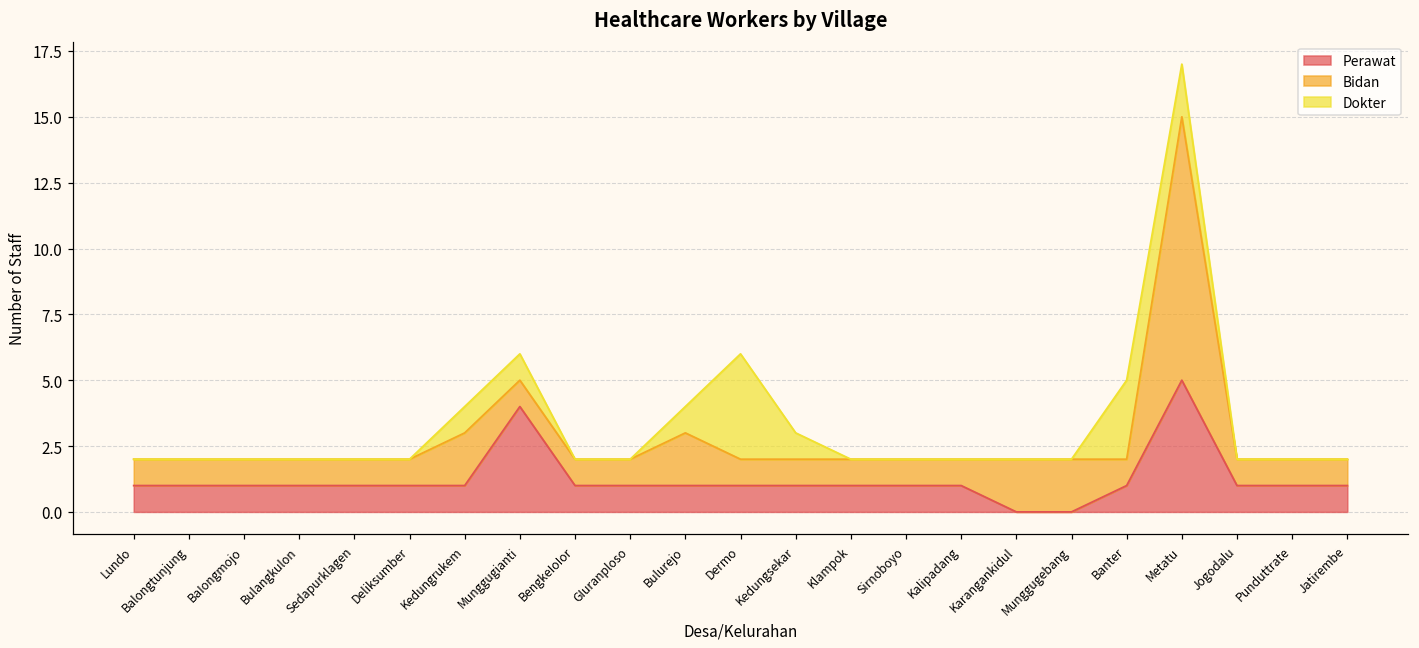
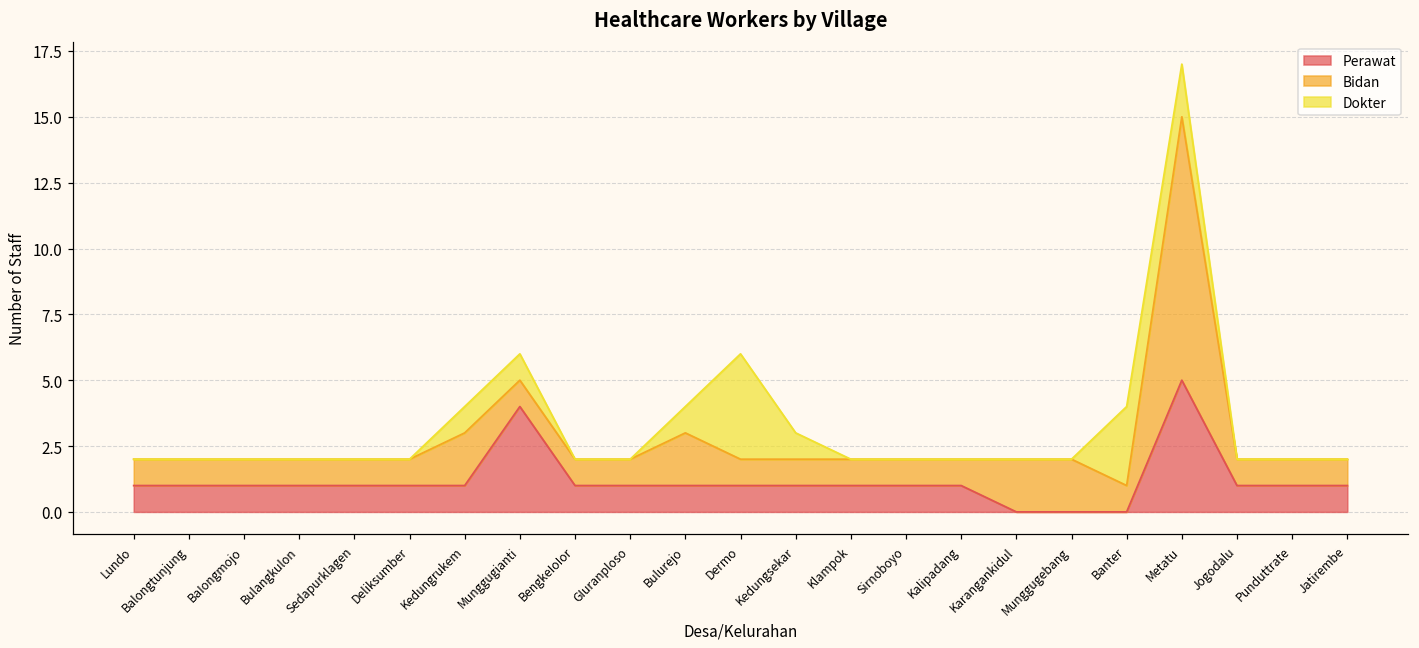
  {
    "Perawat": {
      "Lundo": 1,
      "Balongtunjung": 1,
      "BaIongmojo": 1,
      "Bulangkulon": 1,
      "Sedapurklagen": 1,
      "Deliksumber": 1,
      "Kedungrukem": 1,
      "Munggugianti": 4,
      "BengkeIoIor": 1,
      "GIuranploso": 1,
      "Bulurejo": 1,
      "Dermo": 1,
      "Kedungsekar": 1,
      "Klampok": 1,
      "Sirnoboyo": 1,
      "Kalipadang": 1,
      "Karangankidul": 0,
      "Munggugebang": 0,
-     "Banter": 1,
+     "Banter": 0,
      "Metatu": 5,
      "Jogodalu": 1,
      "Punduttrate": 1,
      "Jatirembe": 1
    },
    "Bidan": {
      "Kedungrukem": 2,
      "Munggugianti": 1,
      "Bulurejo": 2,
      "Dermo": 1,
      "Kedungsekar": 1,
      "Banter": 1,
      "Metatu": 10
    },
    "Dokter": {
      "Kedungrukem": 1,
      "Munggugianti": 1,
      "Bulurejo": 1,
      "Dermo": 4,
      "Kedungsekar": 1,
      "Banter": 3,
      "Metatu": 2
    }
  }
